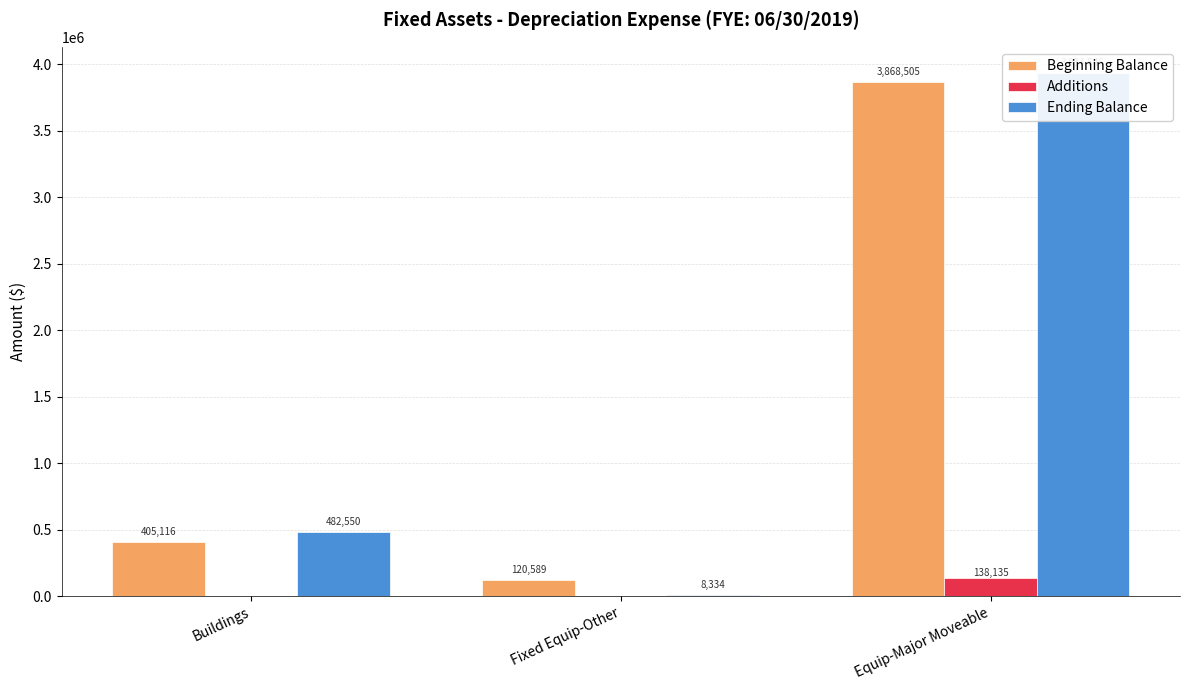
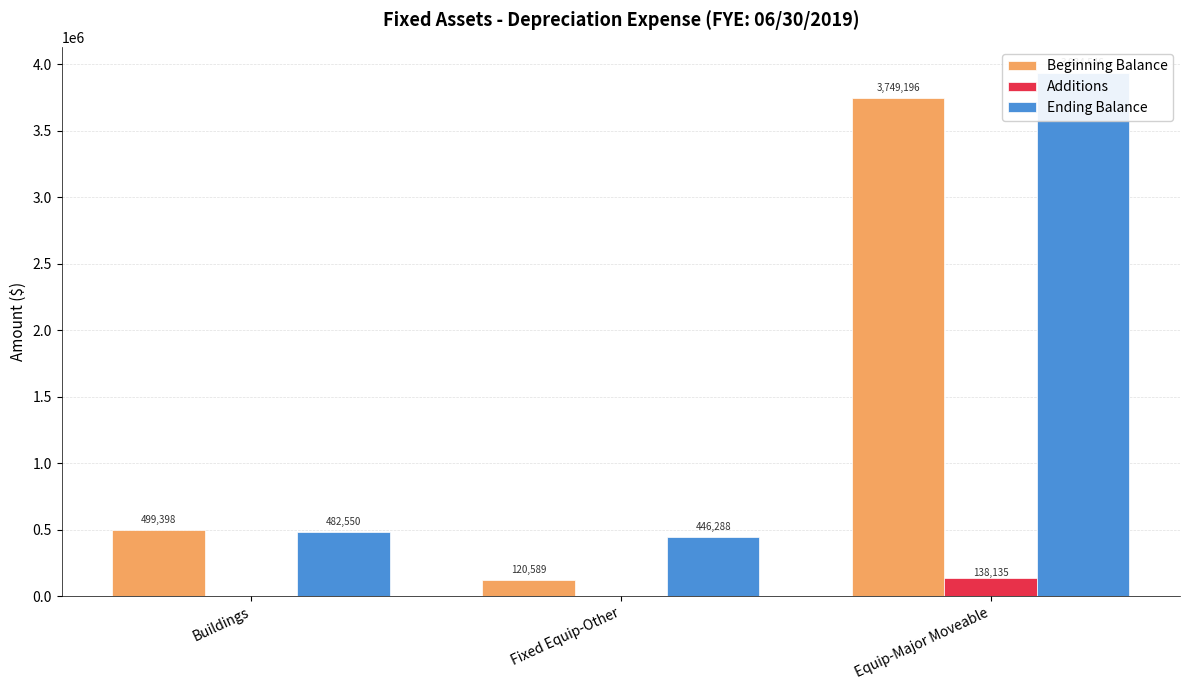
  {
    "Beginning Balance": {
-     "Buildings": "405,116",
+     "Buildings": "499,398",
      "Fixed Equip-Other": "120,589",
-     "Equip-Major Moveable": "3,868,505"
+     "Equip-Major Moveable": "3,749,196"
    },
    "Additions": {
      "Equip-Major Moveable": "138,135"
    },
    "Ending Balance": {
      "Buildings": "482,550",
-     "Fixed Equip-Other": "8,334"
+     "Fixed Equip-Other": "446,288"
    }
  }
